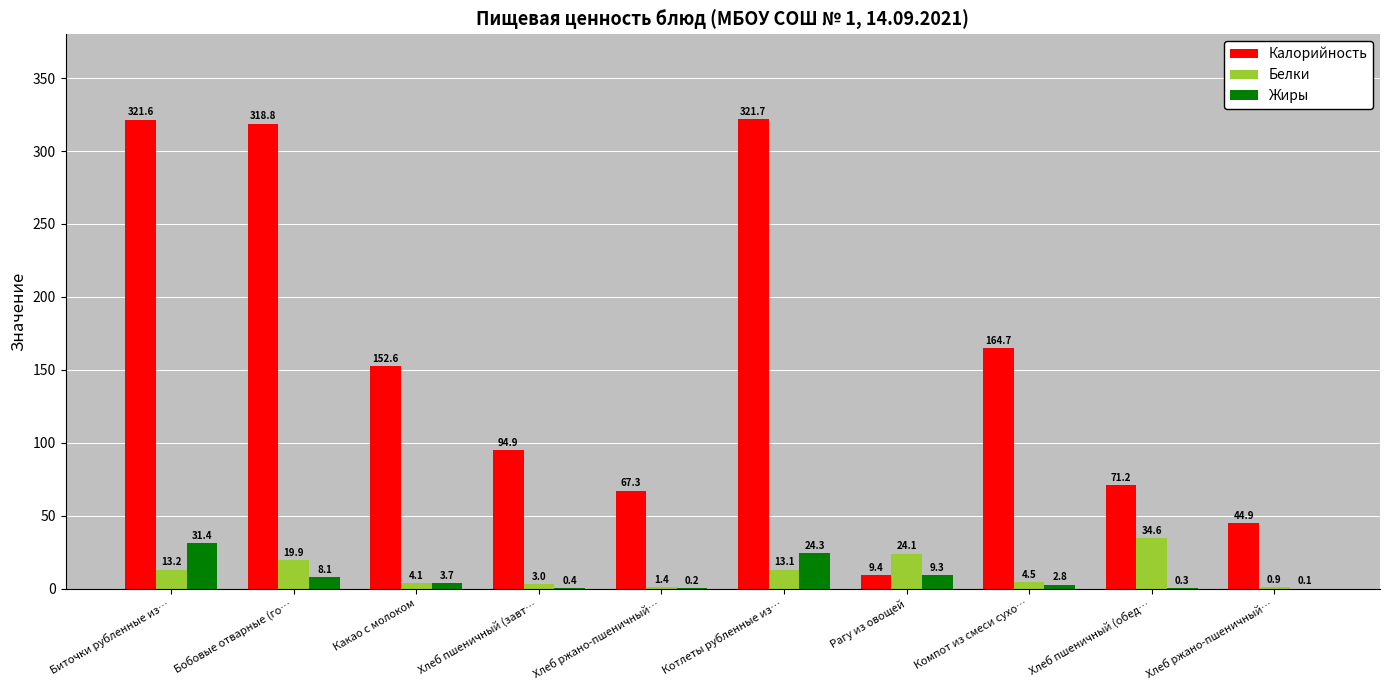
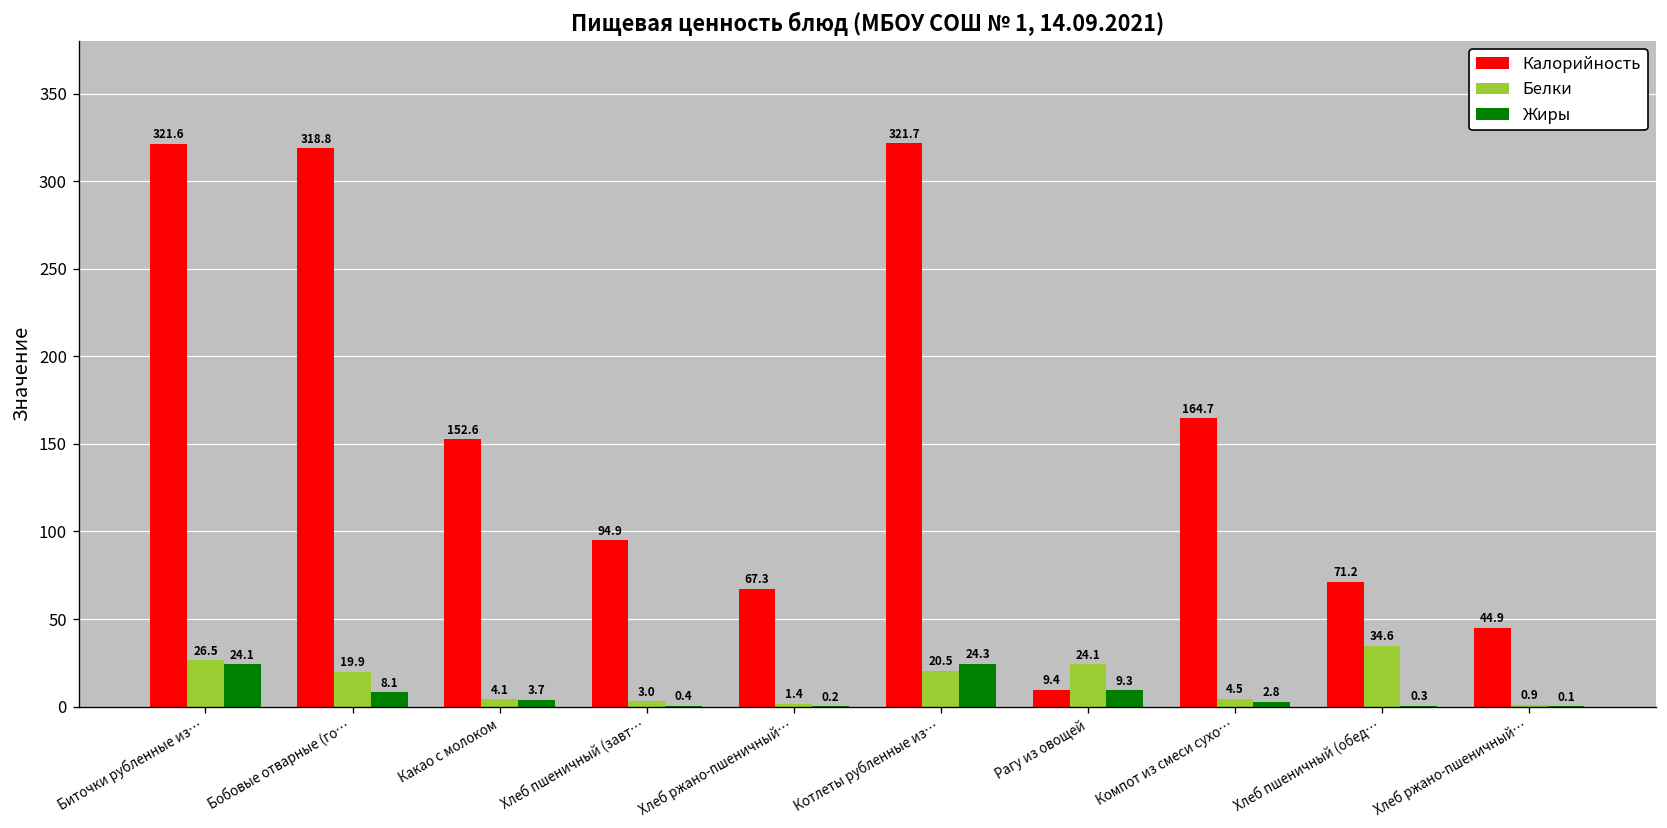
  {
    "Калорийность": {
      "Биточки рубленные из…": 321.6,
      "Бобовые отварные (го…": 318.8,
      "Какао с молоком": 152.6,
      "Хлеб пшеничный (завт…": 94.9,
      "Котлеты рубленные из…": 321.7,
      "Рагу из овощей": 9.4,
      "Компот из смеси сухо…": 164.7,
      "Хлеб пшеничный (обед…": 71.2
    },
    "Белки": {
-     "Биточки рубленные из…": 13.2,
+     "Биточки рубленные из…": 26.5,
      "Бобовые отварные (го…": 19.9,
      "Какао с молоком": 4.1,
      "Хлеб пшеничный (завт…": 3.0,
-     "Котлеты рубленные из…": 13.1,
+     "Котлеты рубленные из…": 20.5,
      "Рагу из овощей": 24.1,
      "Компот из смеси сухо…": 4.5,
      "Хлеб пшеничный (обед…": 34.6
    },
    "Жиры": {
-     "Биточки рубленные из…": 31.4,
+     "Биточки рубленные из…": 24.1,
      "Бобовые отварные (го…": 8.1,
      "Какао с молоком": 3.7,
      "Хлеб пшеничный (завт…": 0.4,
      "Котлеты рубленные из…": 24.3,
      "Рагу из овощей": 9.3,
      "Компот из смеси сухо…": 2.8,
      "Хлеб пшеничный (обед…": 0.3
    }
  }
